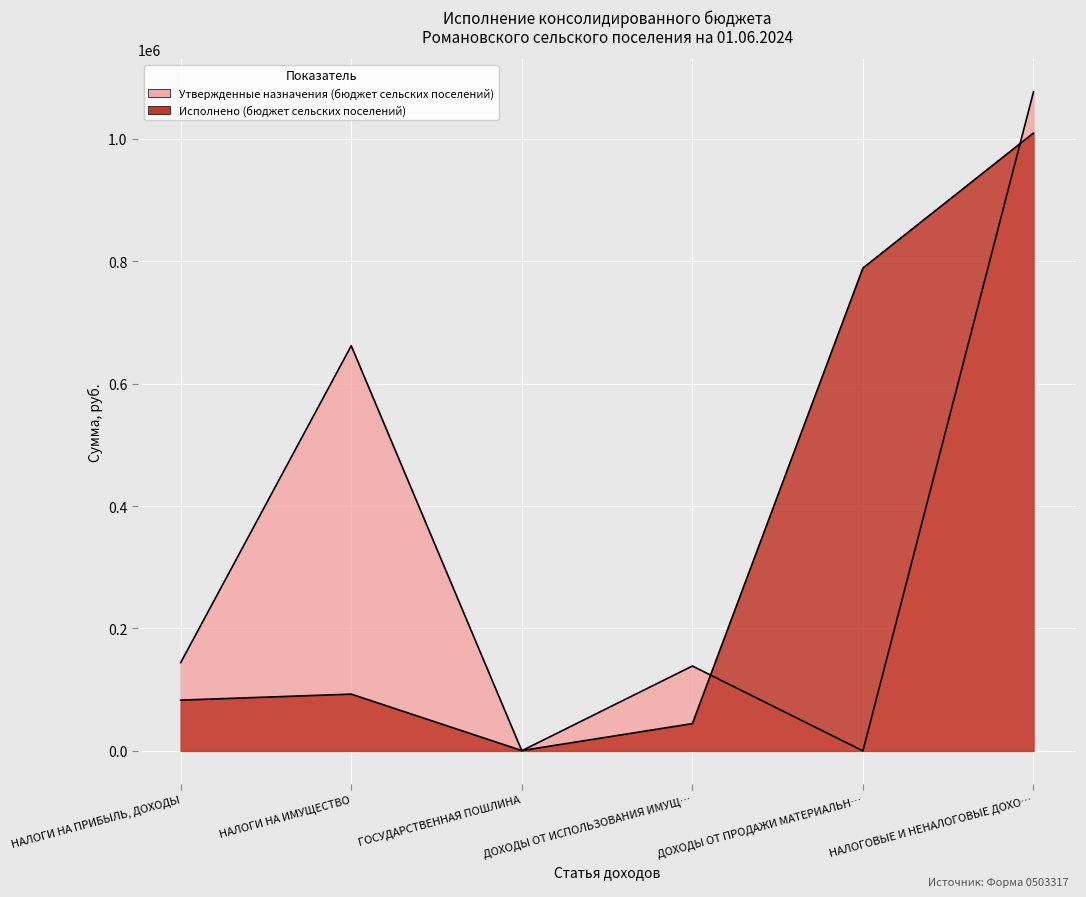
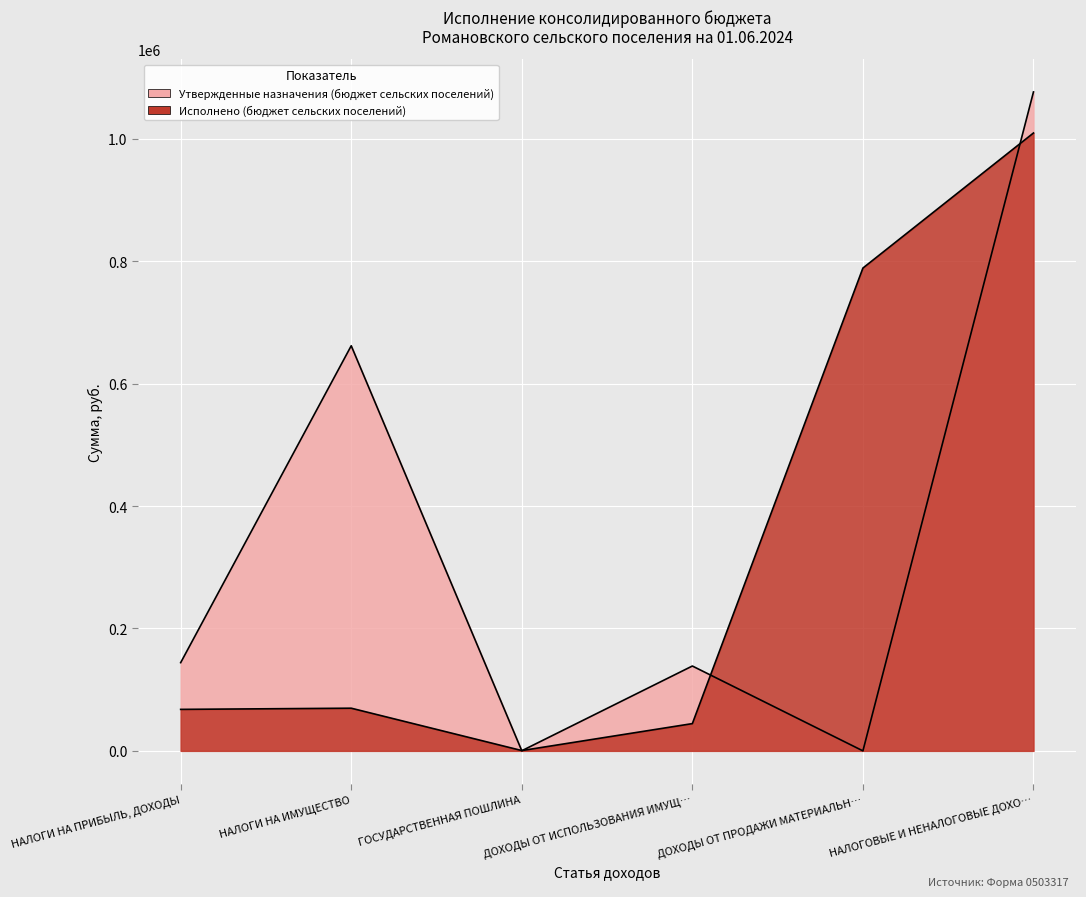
  {
    "Утвержденные назначения (бюджет сельских поселений)": {
      "НАЛОГИ НА ПРИБЫЛЬ, ДОХОДЫ": 140000,
      "НАЛОГИ НА ИМУЩЕСТВО": 660000,
      "ДОХОДЫ ОТ ИСПОЛЬЗОВАНИЯ ИМУЩ…": 140000,
      "ДОХОДЫ ОТ ПРОДАЖИ МАТЕРИАЛЬН…": 0,
      "НАЛОГОВЫЕ И НЕНАЛОГОВЫЕ ДОХО…": 1080000
    },
    "Исполнено (бюджет сельских поселений)": {
-     "НАЛОГИ НА ПРИБЫЛЬ, ДОХОДЫ": 80000,
-     "НАЛОГИ НА ИМУЩЕСТВО": 90000,
+     "НАЛОГИ НА ПРИБЫЛЬ, ДОХОДЫ": 70000,
+     "НАЛОГИ НА ИМУЩЕСТВО": 70000,
      "ДОХОДЫ ОТ ИСПОЛЬЗОВАНИЯ ИМУЩ…": 40000,
      "ДОХОДЫ ОТ ПРОДАЖИ МАТЕРИАЛЬН…": 790000,
      "НАЛОГОВЫЕ И НЕНАЛОГОВЫЕ ДОХО…": 1010000
    }
  }
